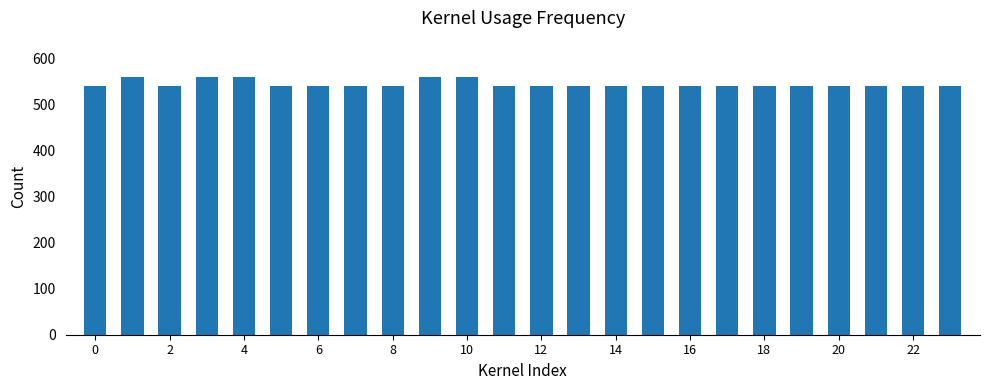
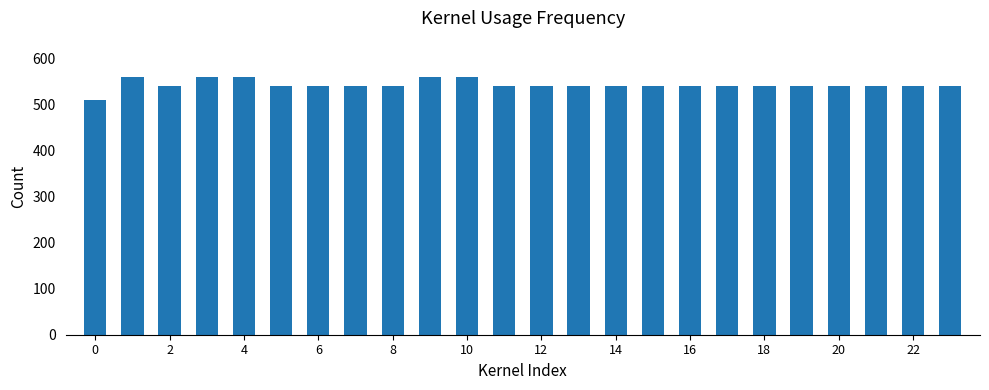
  {
-   "0": 540
+   "0": 510
  }
